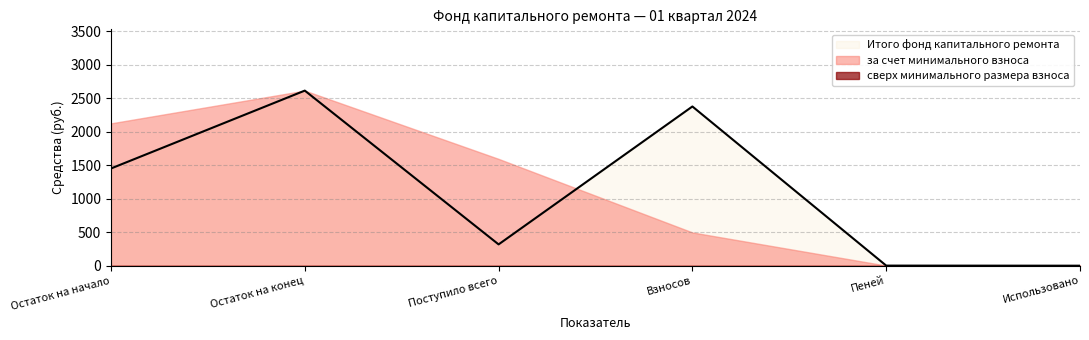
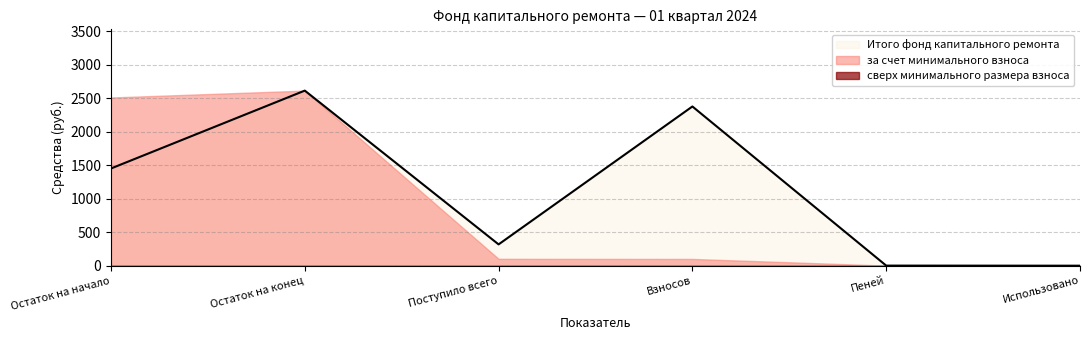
  {
    "Итого фонд капитального ремонта": {
      "Остаток на начало": 1500,
      "Поступило всего": 300,
      "Взносов": 2400
    },
    "за счет минимального взноса": {
-     "Остаток на начало": 2100,
-     "Поступило всего": 1600,
-     "Взносов": 500
+     "Остаток на начало": 2500,
+     "Поступило всего": 100,
+     "Взносов": 100
    },
    "сверх минимального размера взноса": {
      "Остаток на начало": 0,
      "Остаток на конец": 0,
      "Поступило всего": 0,
      "Взносов": 0
    }
  }
